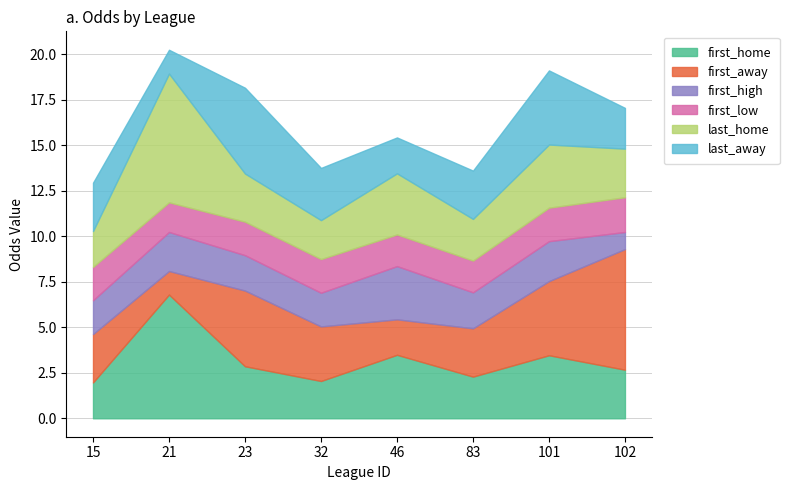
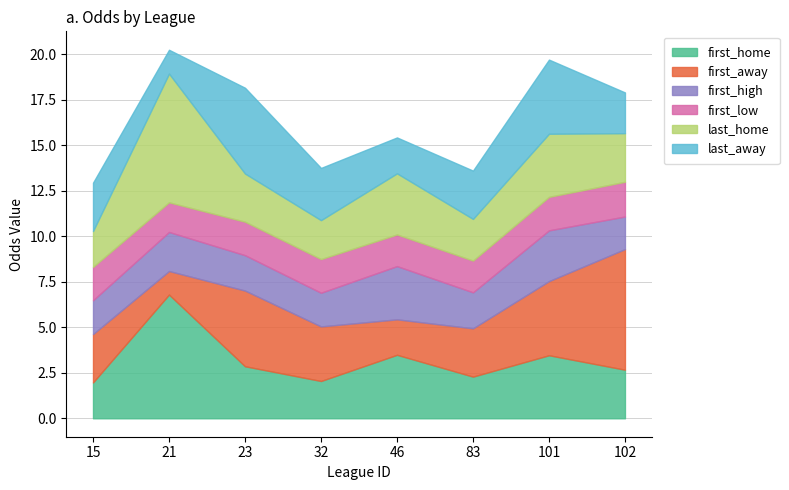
  {
    "first_home": {
      "15": 2.0,
      "21": 6.8,
      "23": 2.9,
      "32": 2.1,
      "46": 3.5,
      "83": 2.3,
      "101": 3.5,
      "102": 2.7
    },
    "first_away": {
      "15": 2.7,
      "21": 1.3,
      "23": 4.2,
      "32": 3.0,
      "46": 1.9,
      "83": 2.7,
      "101": 4.1,
      "102": 6.6
    },
    "first_high": {
      "15": 1.9,
      "21": 2.1,
      "23": 1.9,
      "32": 1.9,
      "46": 2.9,
      "83": 2.0,
-     "101": 2.2,
-     "102": 0.9
+     "101": 2.8,
+     "102": 1.8
    },
    "first_low": {
      "15": 1.8,
      "21": 1.6,
      "23": 1.8,
      "32": 1.8,
      "46": 1.7,
      "83": 1.7,
      "101": 1.8,
      "102": 1.9
    },
    "last_home": {
      "15": 2.0,
      "21": 7.1,
      "23": 2.6,
      "32": 2.1,
      "46": 3.4,
      "83": 2.3,
      "101": 3.5,
      "102": 2.7
    },
    "last_away": {
      "15": 2.7,
      "21": 1.3,
      "23": 4.7,
      "32": 2.9,
      "46": 2.0,
      "83": 2.7,
      "101": 4.1,
      "102": 2.2
    }
  }
